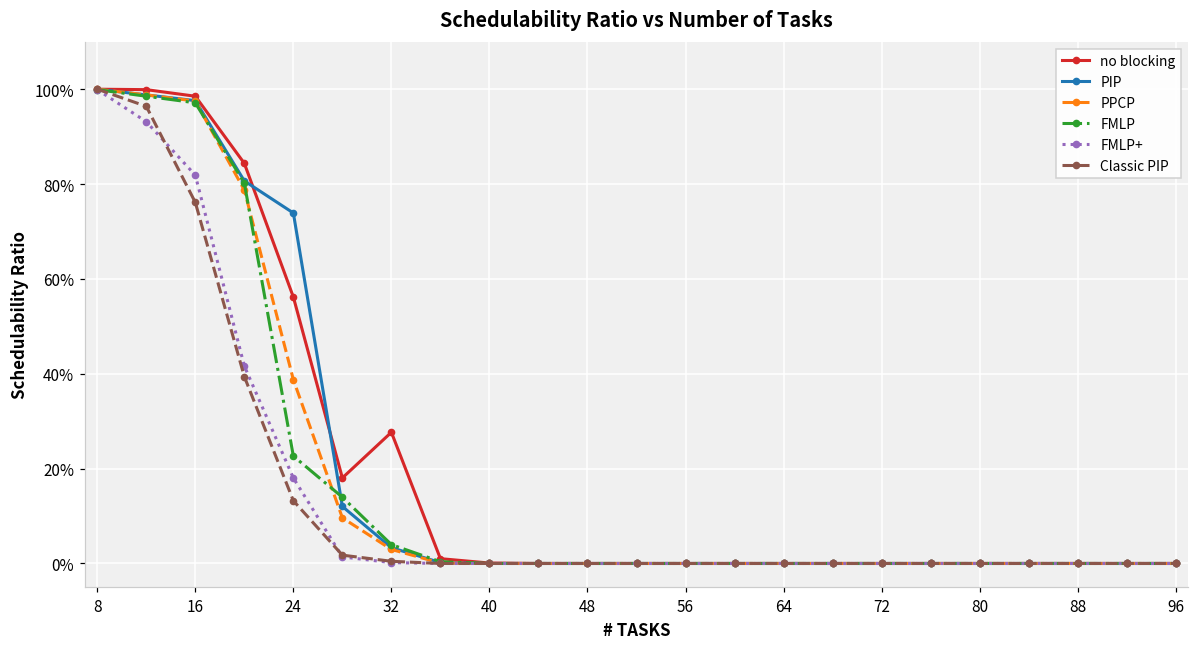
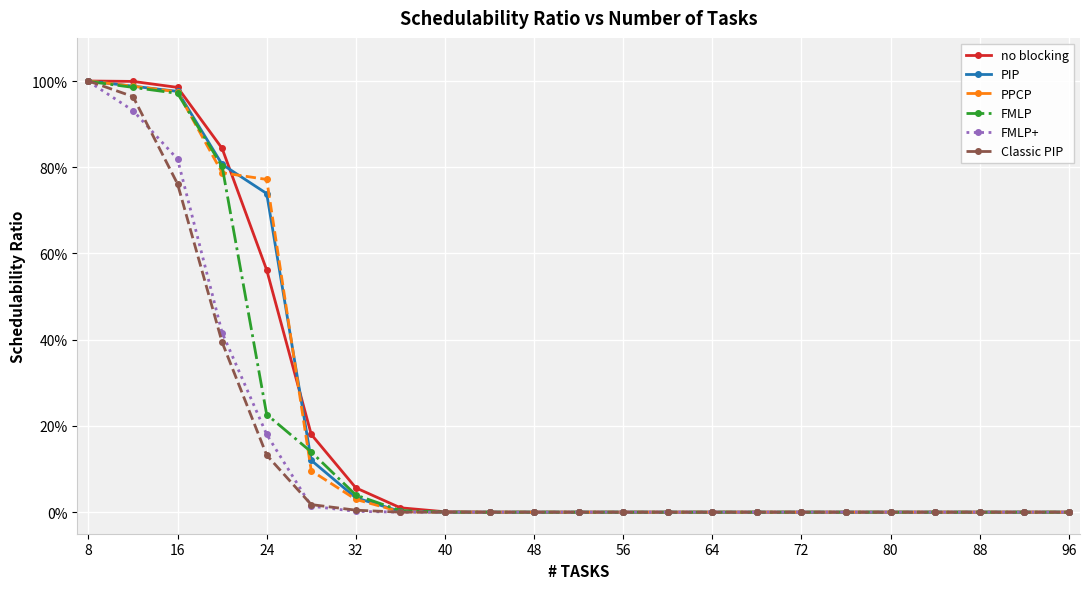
  {
    "no blocking": {
      "16": "99%",
      "24": "56%",
-     "32": "28%"
+     "32": "6%"
    },
    "PIP": {
      "24": "74%"
    },
    "PPCP": {
-     "24": "39%"
+     "24": "77%"
    },
    "FMLP": {
      "24": "23%",
      "32": "4%"
    },
    "FMLP+": {
      "16": "82%",
      "24": "18%"
    },
    "Classic PIP": {
      "16": "76%",
      "24": "13%"
    }
  }
